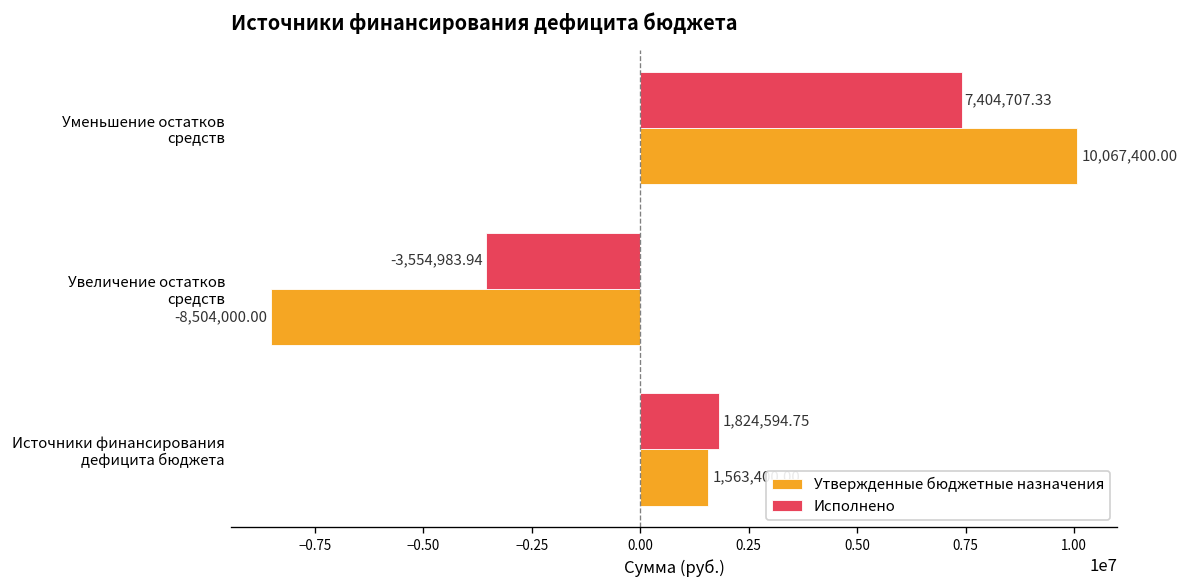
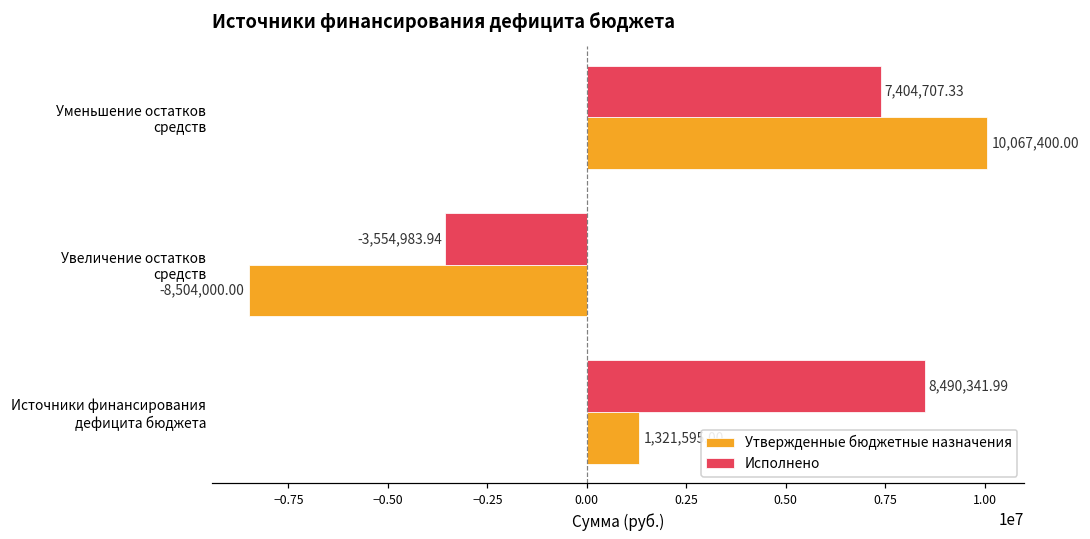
  {
    "Утвержденные бюджетные назначения": {
-     "Источники финансирования дефицита бюджета": "1600000"
+     "Источники финансирования дефицита бюджета": "1300000"
    },
    "Исполнено": {
      "Уменьшение остатков средств": "7,404,707.33",
      "Увеличение остатков средств": "-3,554,983.94",
-     "Источники финансирования дефицита бюджета": "1,824,594.75"
+     "Источники финансирования дефицита бюджета": "8,490,341.99"
    }
  }
